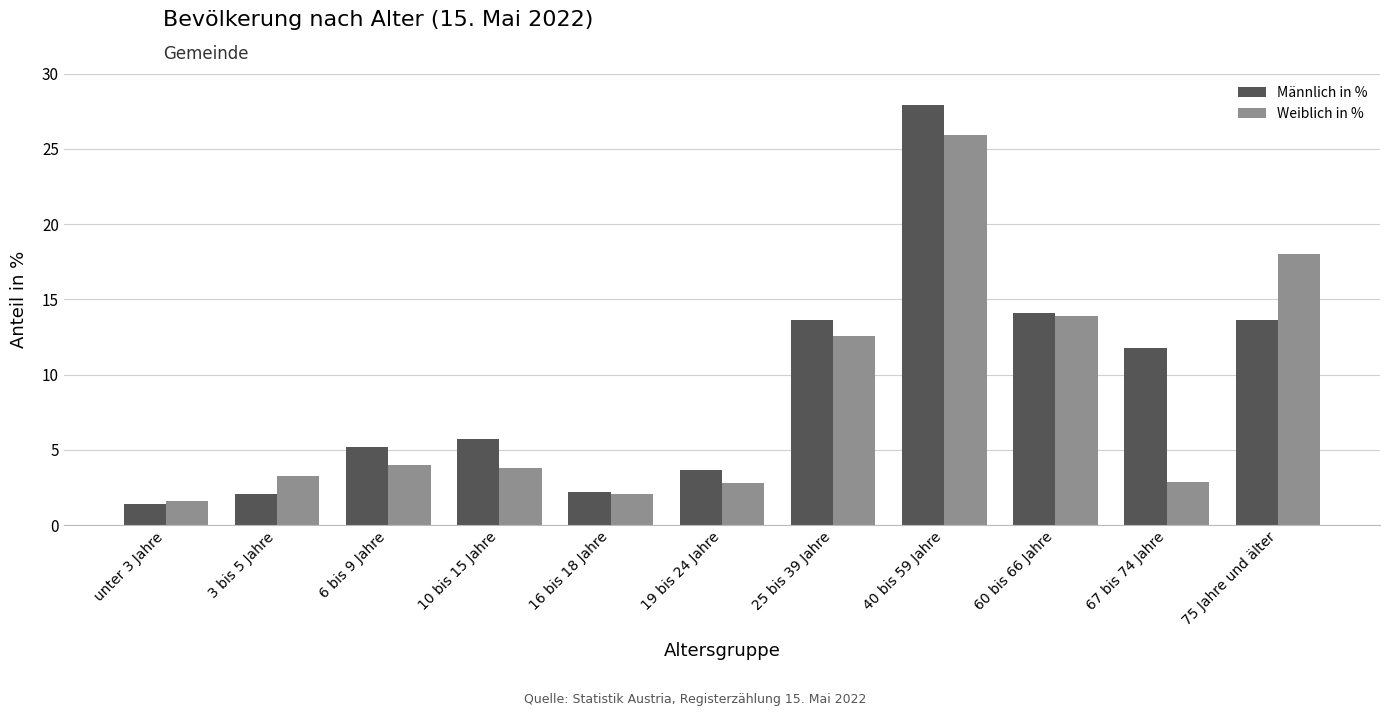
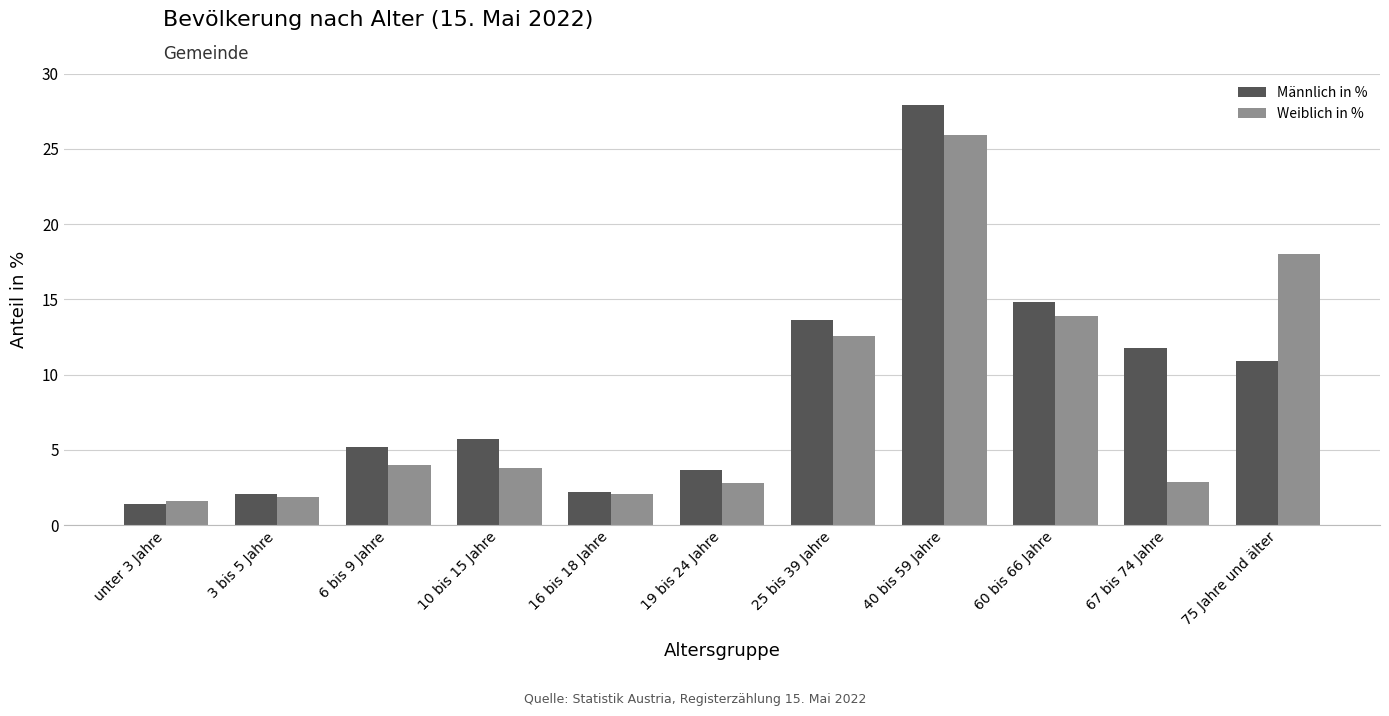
  {
    "Männlich in %": {
      "unter 3 Jahre": 1.4,
      "3 bis 5 Jahre": 2.1,
      "6 bis 9 Jahre": 5.2,
      "10 bis 15 Jahre": 5.7,
      "16 bis 18 Jahre": 2.2,
      "19 bis 24 Jahre": 3.7,
      "25 bis 39 Jahre": 13.6,
      "40 bis 59 Jahre": 27.9,
-     "60 bis 66 Jahre": 14.1,
+     "60 bis 66 Jahre": 14.8,
      "67 bis 74 Jahre": 11.8,
-     "75 Jahre und älter": 13.6
+     "75 Jahre und älter": 10.9
    },
    "Weiblich in %": {
      "unter 3 Jahre": 1.6,
-     "3 bis 5 Jahre": 3.3,
+     "3 bis 5 Jahre": 1.9,
      "6 bis 9 Jahre": 4.0,
      "10 bis 15 Jahre": 3.8,
      "16 bis 18 Jahre": 2.1,
      "19 bis 24 Jahre": 2.8,
      "25 bis 39 Jahre": 12.6,
      "40 bis 59 Jahre": 25.9,
      "60 bis 66 Jahre": 13.9,
      "67 bis 74 Jahre": 2.9,
      "75 Jahre und älter": 18.0
    }
  }
